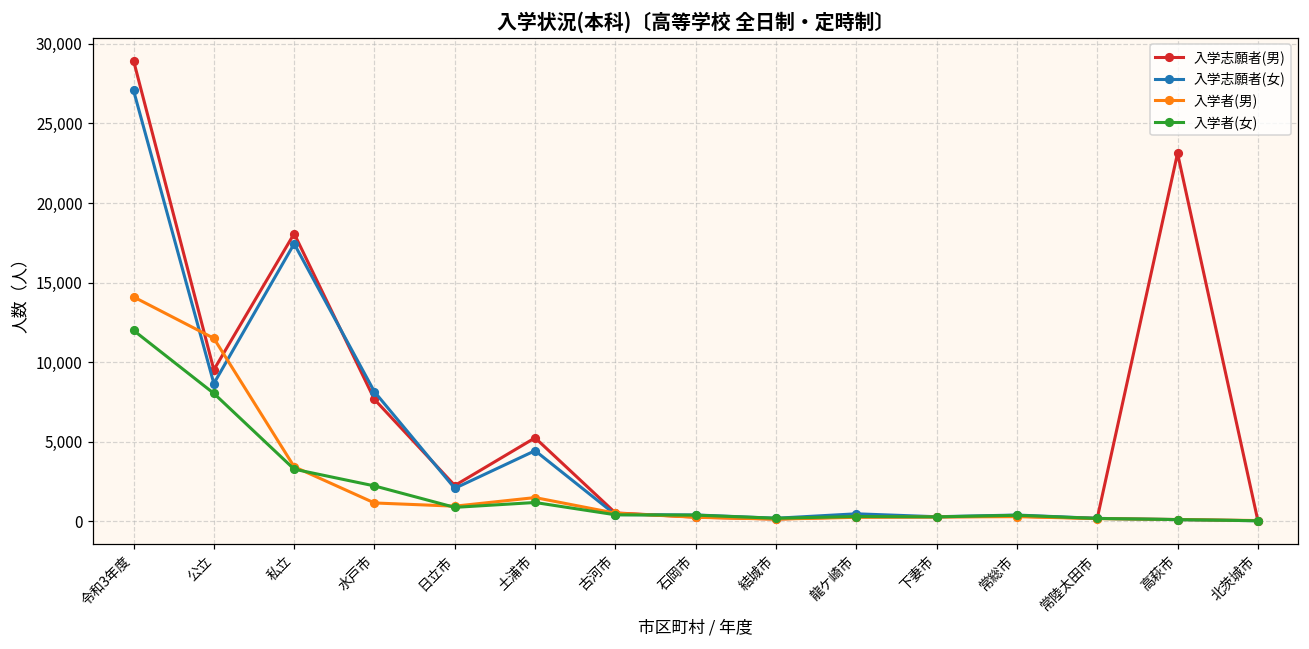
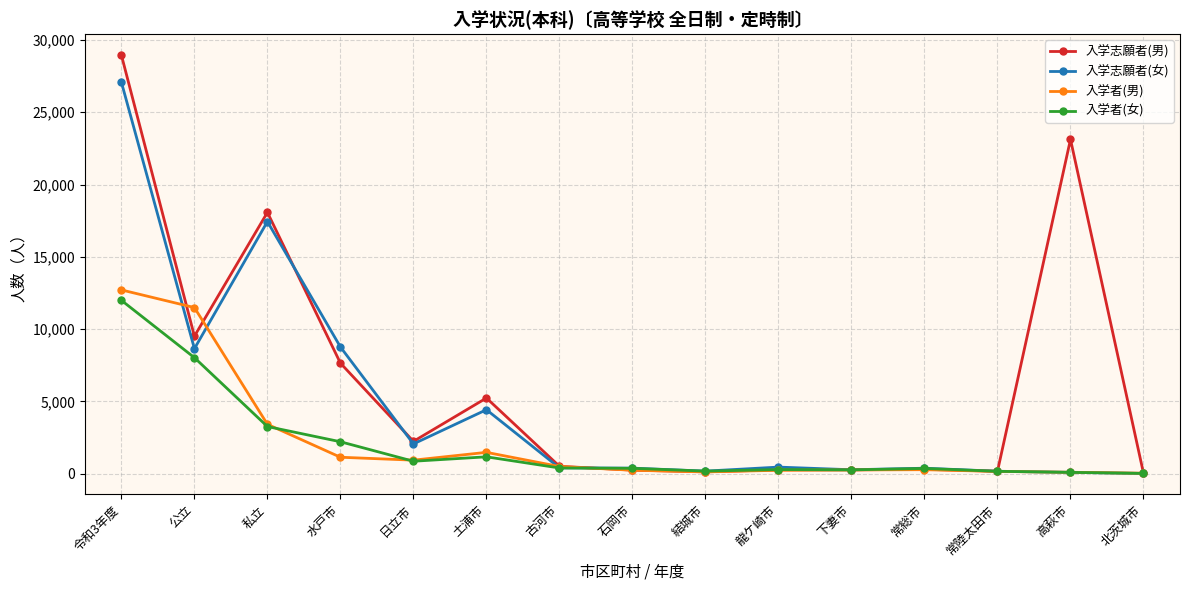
  {
    "入学志願者(男)": {
      "令和3年度": "29,000",
      "公立": "9,500",
      "私立": "18,100",
      "水戸市": "7,700",
      "土浦市": "5,200",
      "高萩市": "23,100"
    },
    "入学志願者(女)": {
      "令和3年度": "27,100",
      "公立": "8,700",
      "私立": "17,400",
-     "水戸市": "8,100",
+     "水戸市": "8,800",
      "土浦市": "4,400"
    },
    "入学者(男)": {
-     "令和3年度": "14,100",
+     "令和3年度": "12,700",
      "公立": "11,500",
      "水戸市": "1,100",
      "土浦市": "1,500"
    },
    "入学者(女)": {
      "令和3年度": "12,000",
      "公立": "8,000",
      "水戸市": "2,200",
      "土浦市": "1,200"
    }
  }
